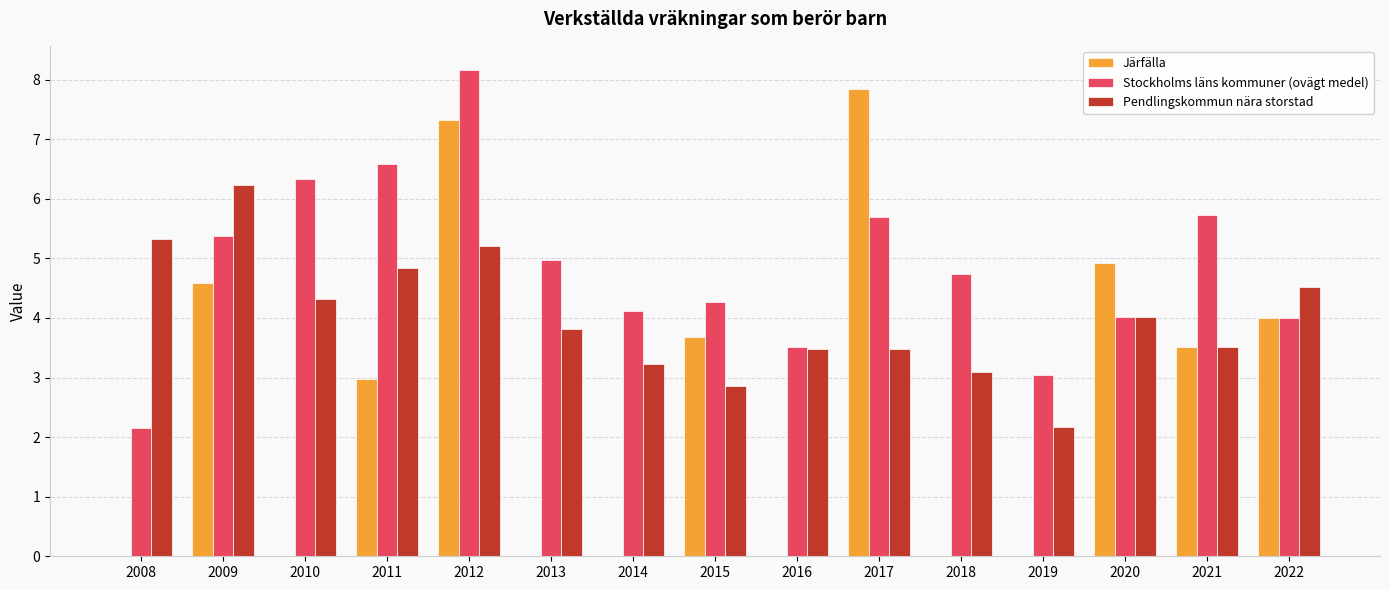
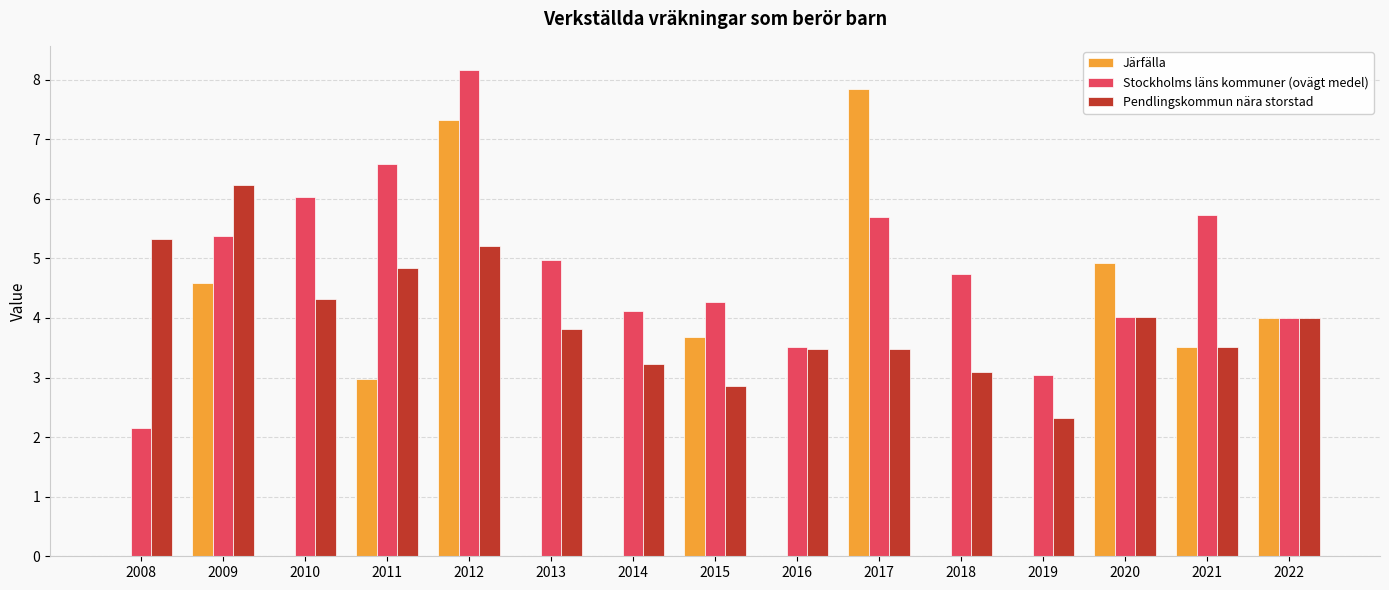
  {
    "Järfälla": {
      "2008": 0.0,
      "2009": 4.6,
      "2010": 0.0,
      "2011": 3.0,
      "2012": 7.3,
      "2013": 0.0,
      "2014": 0.0,
      "2015": 3.7,
      "2016": 0.0,
      "2017": 7.8,
      "2018": 0.0,
      "2019": 0.0,
      "2020": 4.9,
      "2021": 3.5,
      "2022": 4.0
    },
    "Stockholms läns kommuner (ovägt medel)": {
      "2008": 2.1,
      "2009": 5.4,
-     "2010": 6.3,
+     "2010": 6.0,
      "2011": 6.6,
      "2012": 8.2,
      "2013": 5.0,
      "2014": 4.1,
      "2015": 4.3,
      "2016": 3.5,
      "2017": 5.7,
      "2018": 4.7,
      "2019": 3.0,
      "2020": 4.0,
      "2021": 5.7,
      "2022": 4.0
    },
    "Pendlingskommun nära storstad": {
      "2008": 5.3,
      "2009": 6.2,
      "2010": 4.3,
      "2011": 4.8,
      "2012": 5.2,
      "2013": 3.8,
      "2014": 3.2,
      "2015": 2.9,
      "2016": 3.5,
      "2017": 3.5,
      "2018": 3.1,
-     "2019": 2.2,
+     "2019": 2.3,
      "2020": 4.0,
      "2021": 3.5,
-     "2022": 4.5
+     "2022": 4.0
    }
  }
